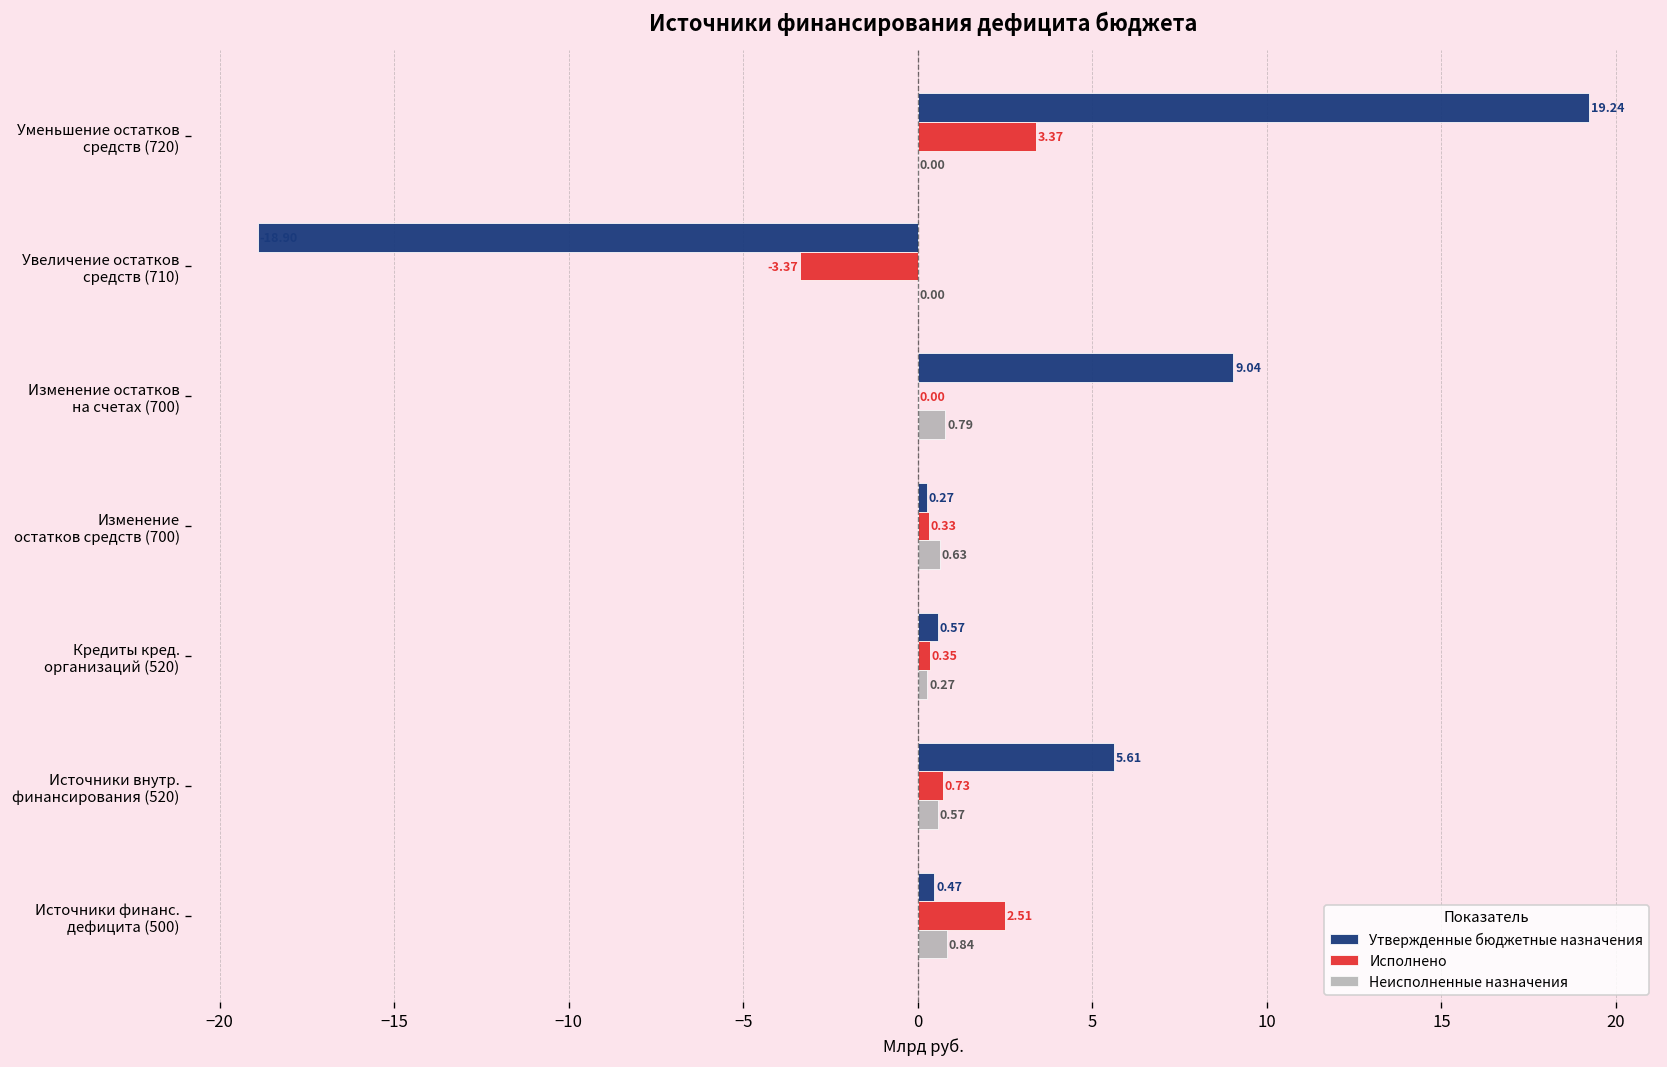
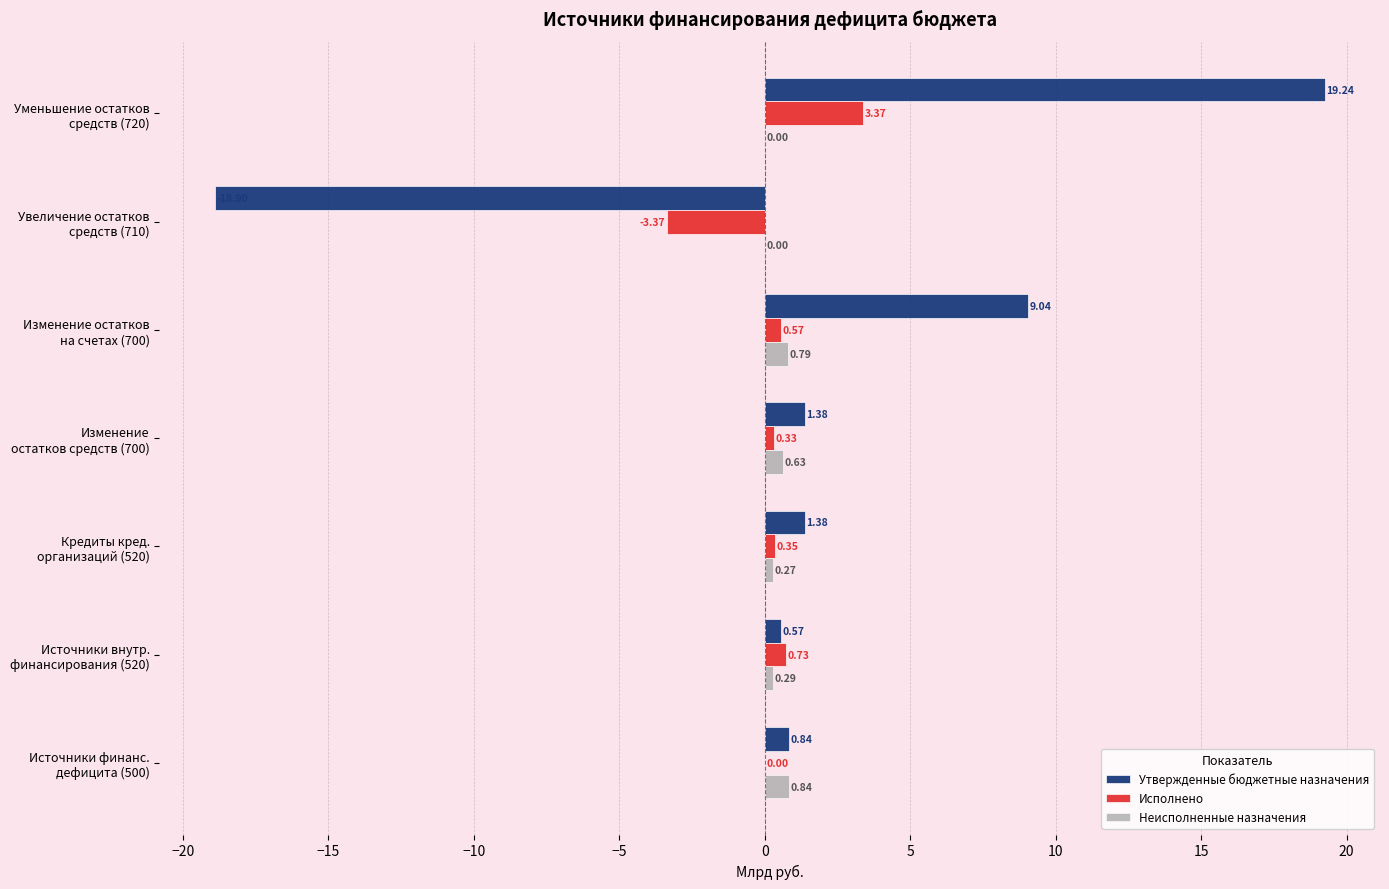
  {
    "Утвержденные бюджетные назначения": {
      "Уменьшение остатков средств (720)": 19.24,
      "Изменение остатков на счетах (700)": 9.04,
-     "Изменение остатков средств (700)": 0.27,
-     "Кредиты кред. организаций (520)": 0.57,
-     "Источники внутр. финансирования (520)": 5.61,
-     "Источники финанс. дефицита (500)": 0.47
+     "Изменение остатков средств (700)": 1.38,
+     "Кредиты кред. организаций (520)": 1.38,
+     "Источники внутр. финансирования (520)": 0.57,
+     "Источники финанс. дефицита (500)": 0.84
    },
    "Исполнено": {
      "Уменьшение остатков средств (720)": 3.37,
      "Увеличение остатков средств (710)": -3.37,
-     "Изменение остатков на счетах (700)": 0.00,
+     "Изменение остатков на счетах (700)": 0.57,
      "Изменение остатков средств (700)": 0.33,
      "Кредиты кред. организаций (520)": 0.35,
      "Источники внутр. финансирования (520)": 0.73,
-     "Источники финанс. дефицита (500)": 2.51
+     "Источники финанс. дефицита (500)": 0.00
    },
    "Неисполненные назначения": {
      "Уменьшение остатков средств (720)": 0.00,
      "Увеличение остатков средств (710)": 0.00,
      "Изменение остатков на счетах (700)": 0.79,
      "Изменение остатков средств (700)": 0.63,
      "Кредиты кред. организаций (520)": 0.27,
-     "Источники внутр. финансирования (520)": 0.57,
+     "Источники внутр. финансирования (520)": 0.29,
      "Источники финанс. дефицита (500)": 0.84
    }
  }
